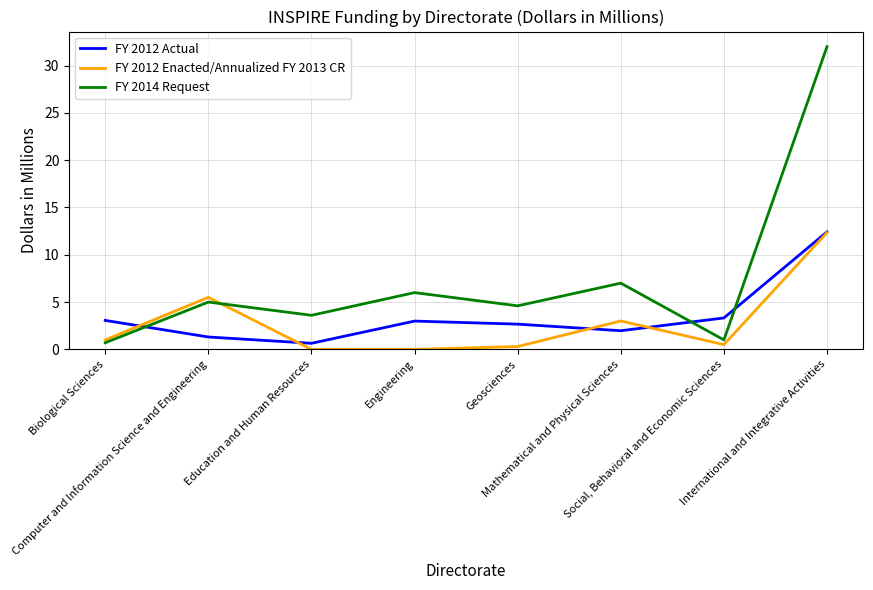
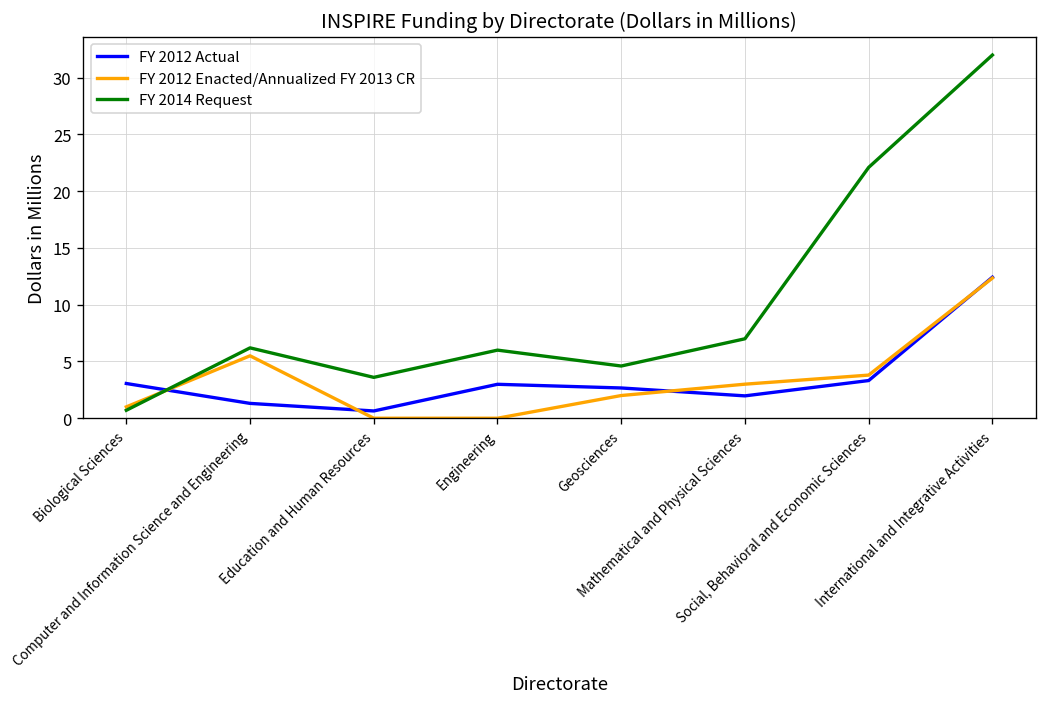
  {
    "FY 2012 Actual": {
      "Biological Sciences": 3,
      "Computer and Information Science and Engineering": 1,
      "Education and Human Resources": 1,
      "Engineering": 3,
      "Geosciences": 3,
      "Mathematical and Physical Sciences": 2,
      "Social, Behavioral and Economic Sciences": 3
    },
    "FY 2012 Enacted/Annualized FY 2013 CR": {
      "Biological Sciences": 1,
      "Computer and Information Science and Engineering": 6,
      "Education and Human Resources": 0,
      "Engineering": 0,
-     "Geosciences": 0,
+     "Geosciences": 2,
      "Mathematical and Physical Sciences": 3,
-     "Social, Behavioral and Economic Sciences": 1
+     "Social, Behavioral and Economic Sciences": 4
    },
    "FY 2014 Request": {
      "Biological Sciences": 1,
-     "Computer and Information Science and Engineering": 5,
+     "Computer and Information Science and Engineering": 6,
      "Education and Human Resources": 4,
      "Engineering": 6,
      "Geosciences": 5,
      "Mathematical and Physical Sciences": 7,
-     "Social, Behavioral and Economic Sciences": 1,
+     "Social, Behavioral and Economic Sciences": 22,
      "International and Integrative Activities": 32
    }
  }
